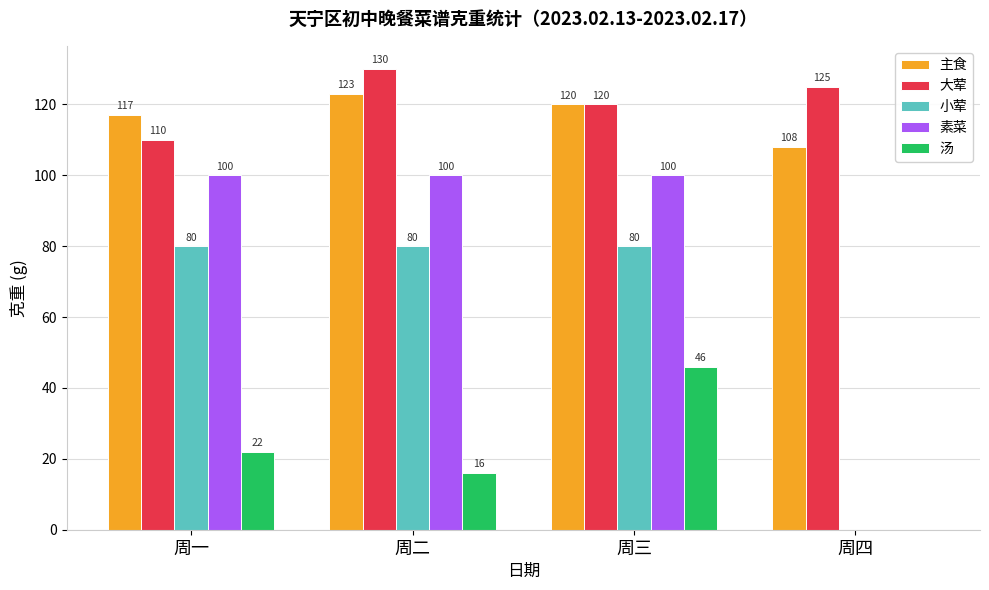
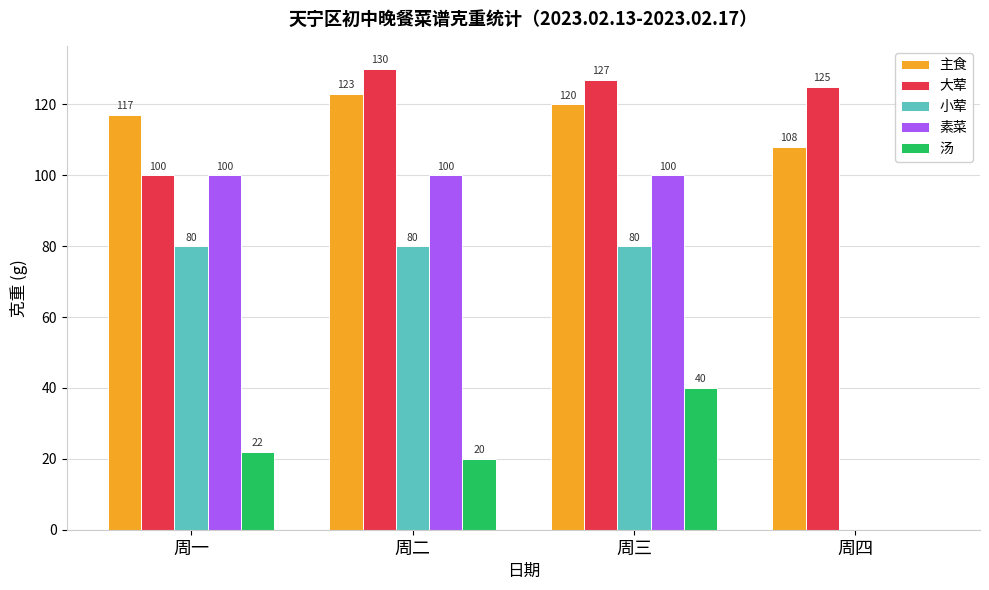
  {
    "主食": {
      "周一": 117,
      "周二": 123,
      "周三": 120,
      "周四": 108
    },
    "大荤": {
-     "周一": 110,
+     "周一": 100,
      "周二": 130,
-     "周三": 120,
+     "周三": 127,
      "周四": 125
    },
    "小荤": {
      "周一": 80,
      "周二": 80,
      "周三": 80
    },
    "素菜": {
      "周一": 100,
      "周二": 100,
      "周三": 100
    },
    "汤": {
      "周一": 22,
-     "周二": 16,
-     "周三": 46
+     "周二": 20,
+     "周三": 40
    }
  }
